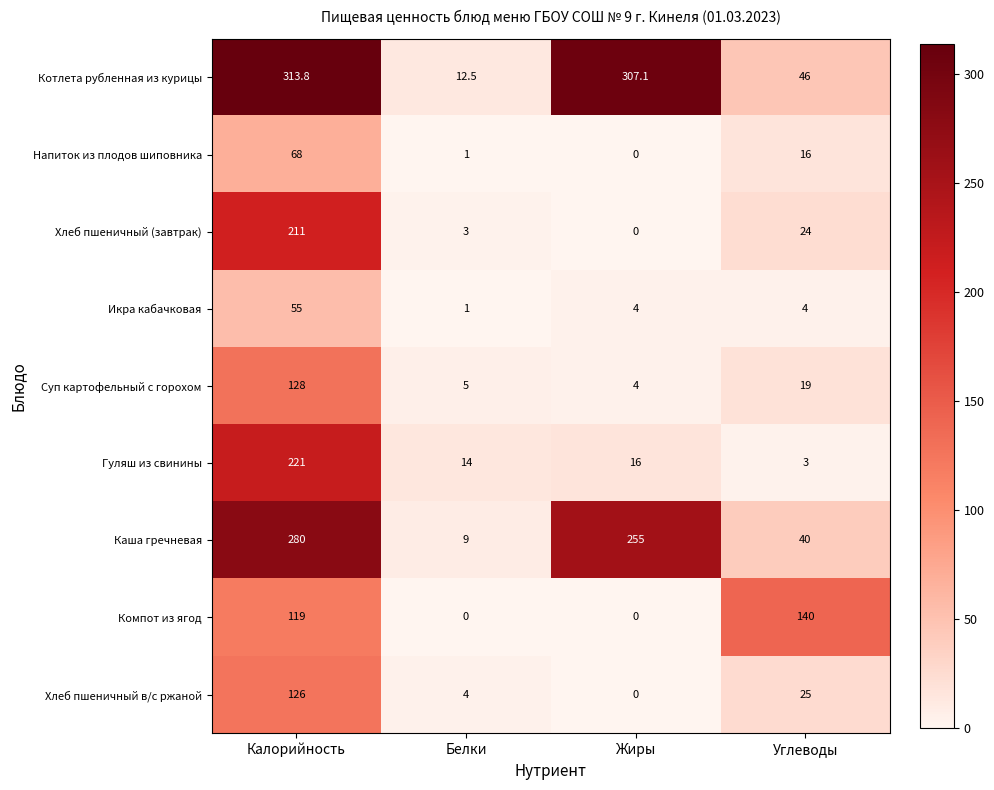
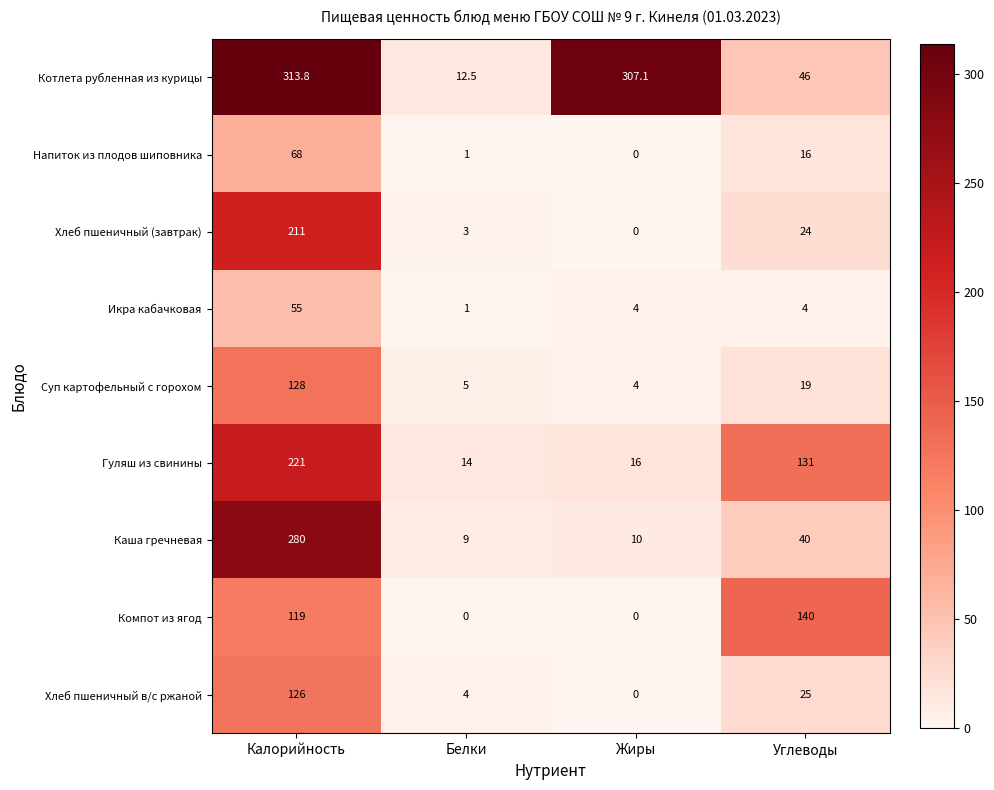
  {
    "Котлета рубленная из курицы": {
      "Калорийность": 313.8,
      "Белки": 12.5,
      "Жиры": 307.1,
      "Углеводы": 46
    },
    "Напиток из плодов шиповника": {
      "Калорийность": 68,
      "Белки": 1,
      "Жиры": 0,
      "Углеводы": 16
    },
    "Хлеб пшеничный (завтрак)": {
      "Калорийность": 211,
      "Белки": 3,
      "Жиры": 0,
      "Углеводы": 24
    },
    "Икра кабачковая": {
      "Калорийность": 55,
      "Белки": 1,
      "Жиры": 4,
      "Углеводы": 4
    },
    "Суп картофельный с горохом": {
      "Калорийность": 128,
      "Белки": 5,
      "Жиры": 4,
      "Углеводы": 19
    },
    "Гуляш из свинины": {
      "Калорийность": 221,
      "Белки": 14,
      "Жиры": 16,
-     "Углеводы": 3
+     "Углеводы": 131
    },
    "Каша гречневая": {
      "Калорийность": 280,
      "Белки": 9,
-     "Жиры": 255,
+     "Жиры": 10,
      "Углеводы": 40
    },
    "Компот из ягод": {
      "Калорийность": 119,
      "Белки": 0,
      "Жиры": 0,
      "Углеводы": 140
    },
    "Хлеб пшеничный в/с ржаной": {
      "Калорийность": 126,
      "Белки": 4,
      "Жиры": 0,
      "Углеводы": 25
    }
  }
